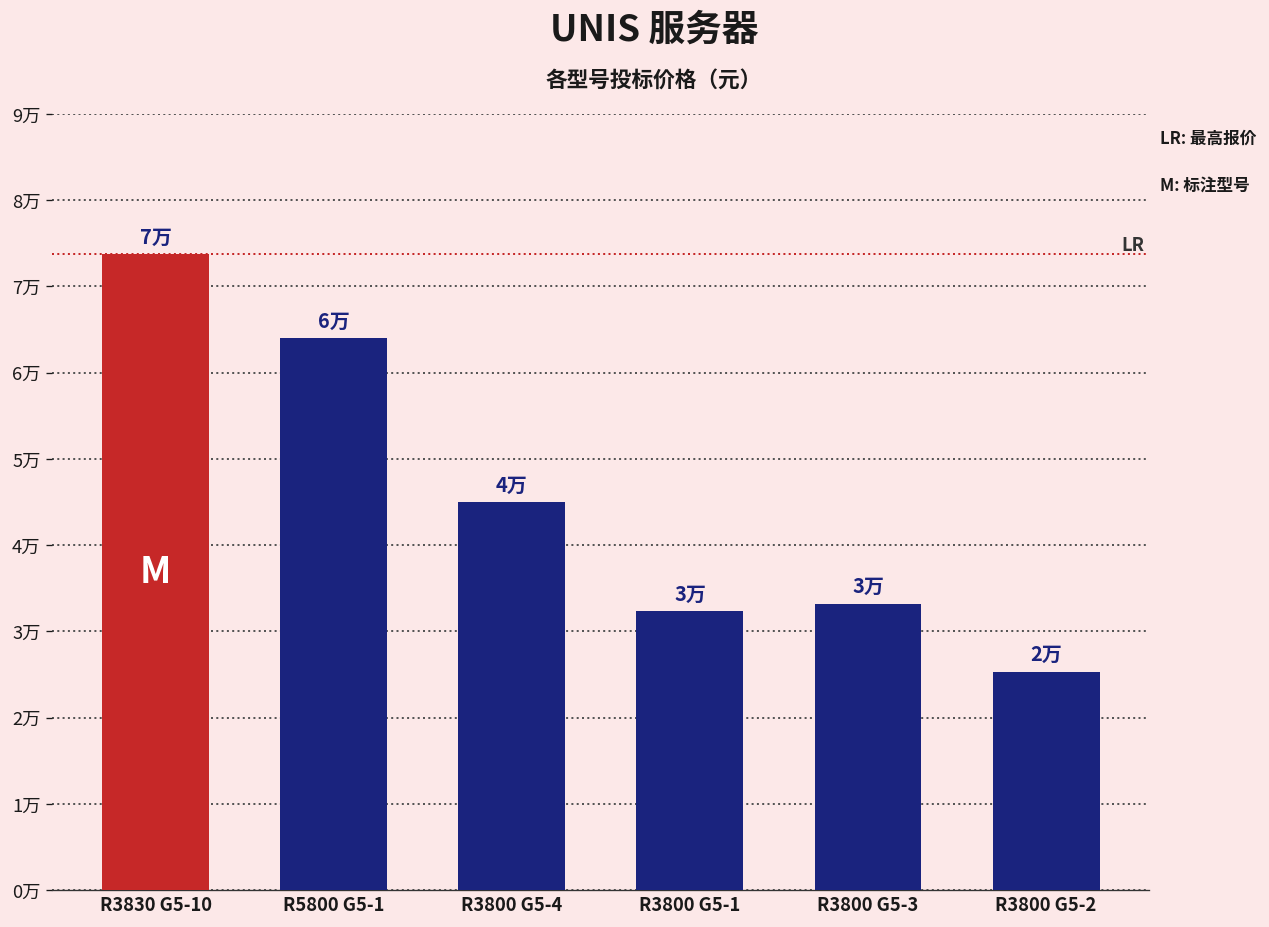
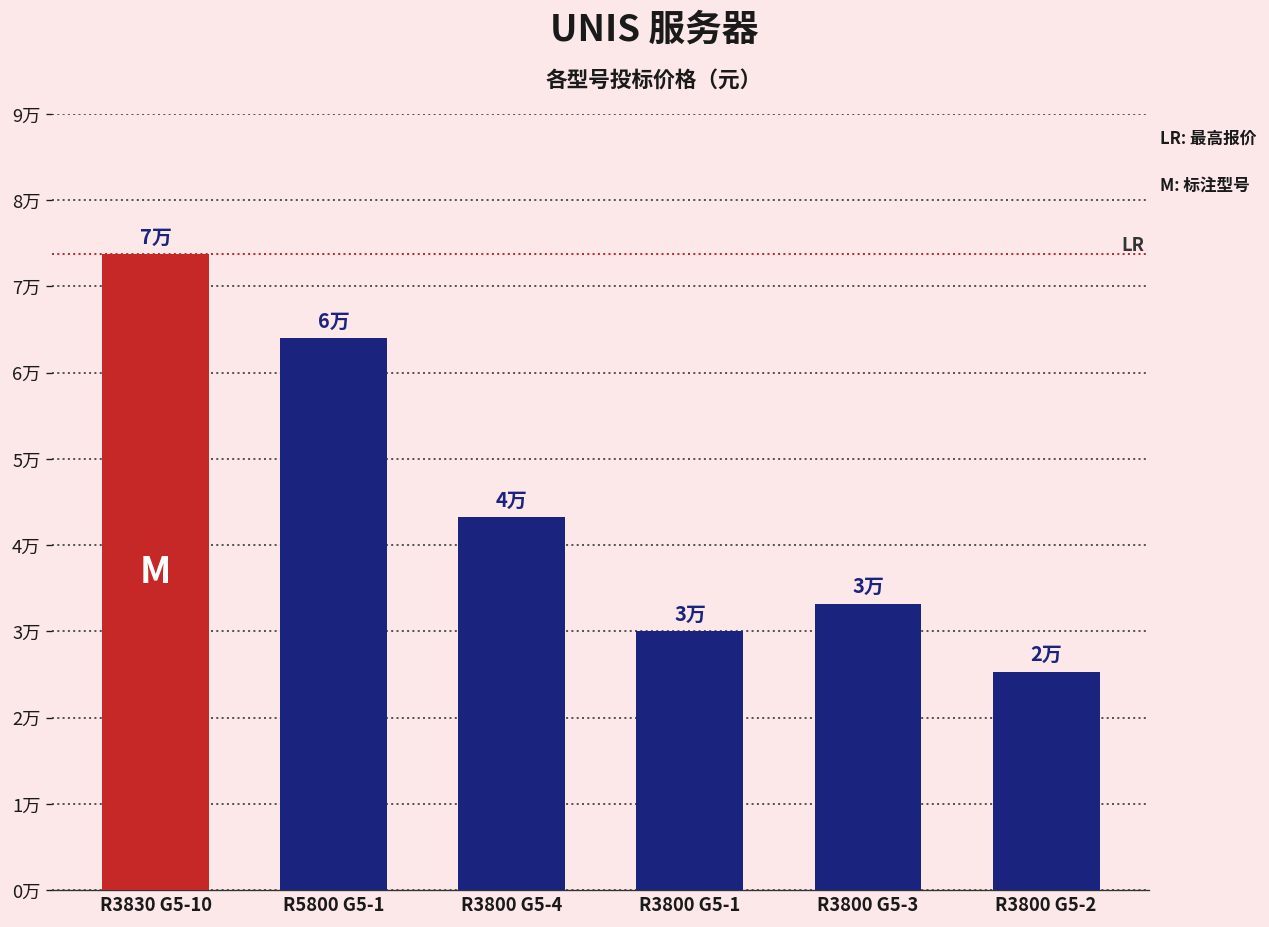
  {
-   "R3800 G5-4": "4.5万",
-   "R3800 G5-1": "3.2万"
+   "R3800 G5-4": "4.3万",
+   "R3800 G5-1": "3.0万"
  }
